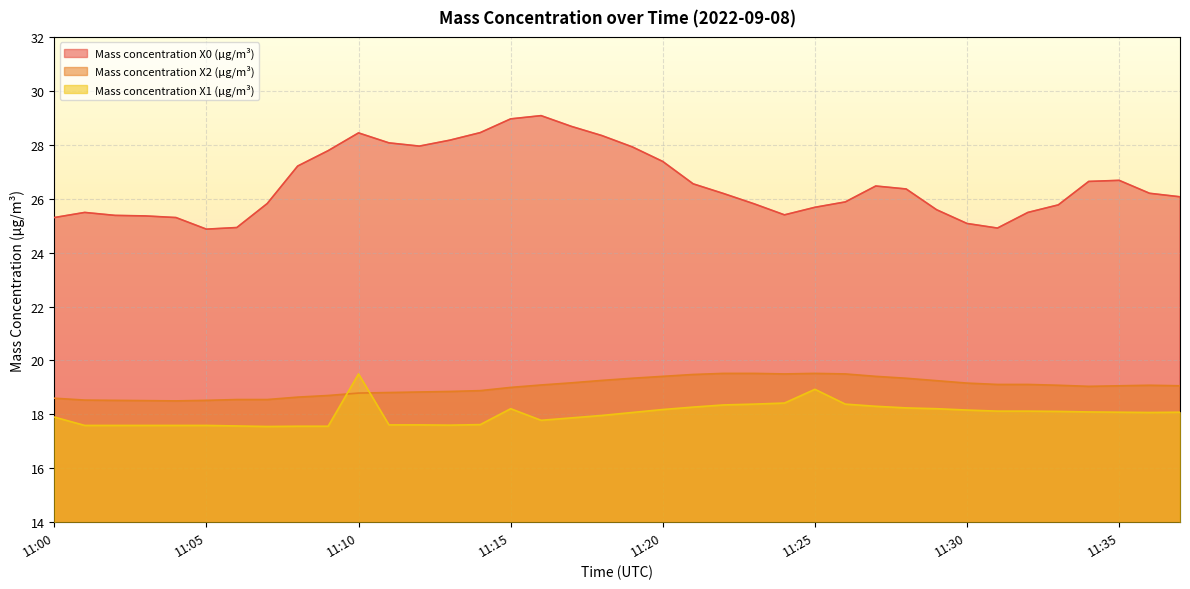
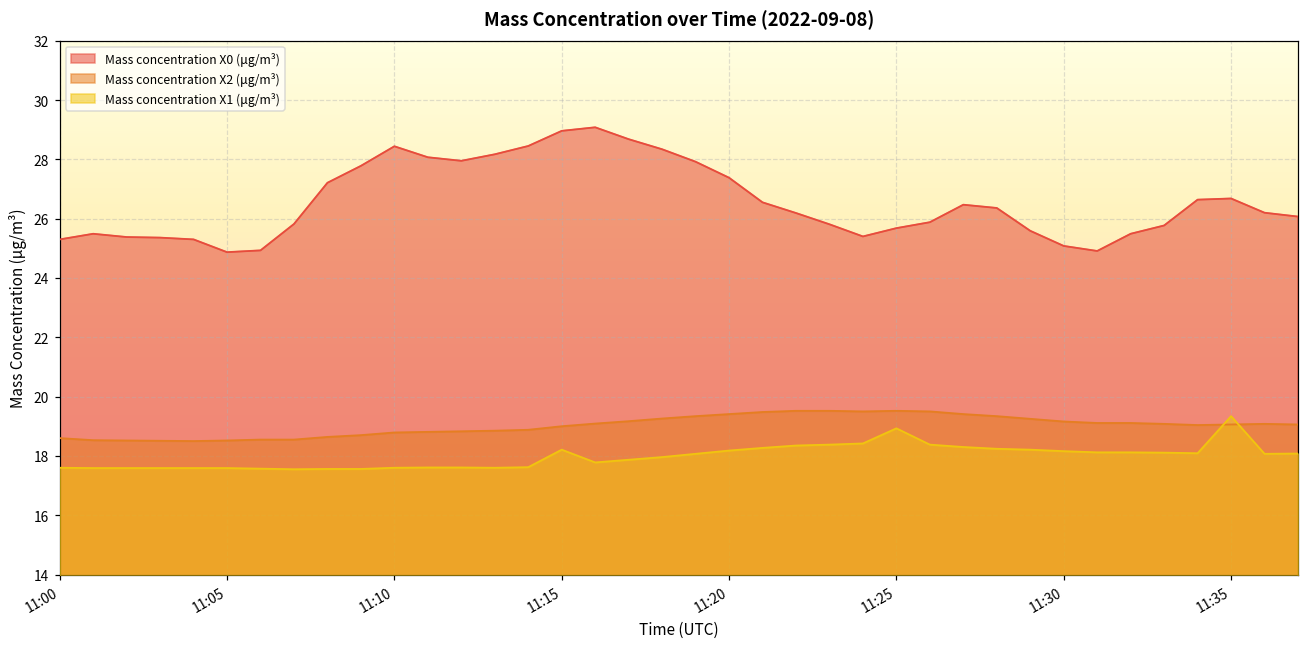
  {
    "Mass concentration X1 (μg/m³)": {
-     "11:00": 17.9,
+     "11:00": 17.6,
      "11:05": 17.6,
-     "11:10": 19.5,
+     "11:10": 17.6,
      "11:15": 18.2,
      "11:20": 18.2,
      "11:25": 18.9,
      "11:30": 18.2,
-     "11:35": 18.1
+     "11:35": 19.3
    }
  }
